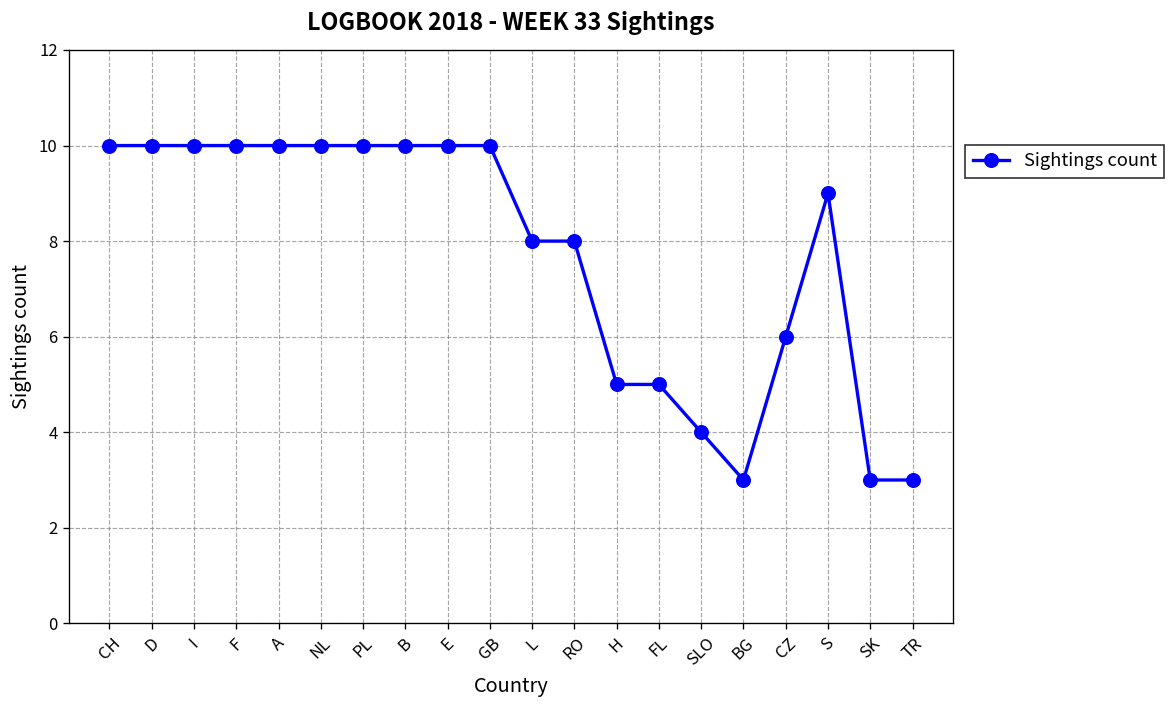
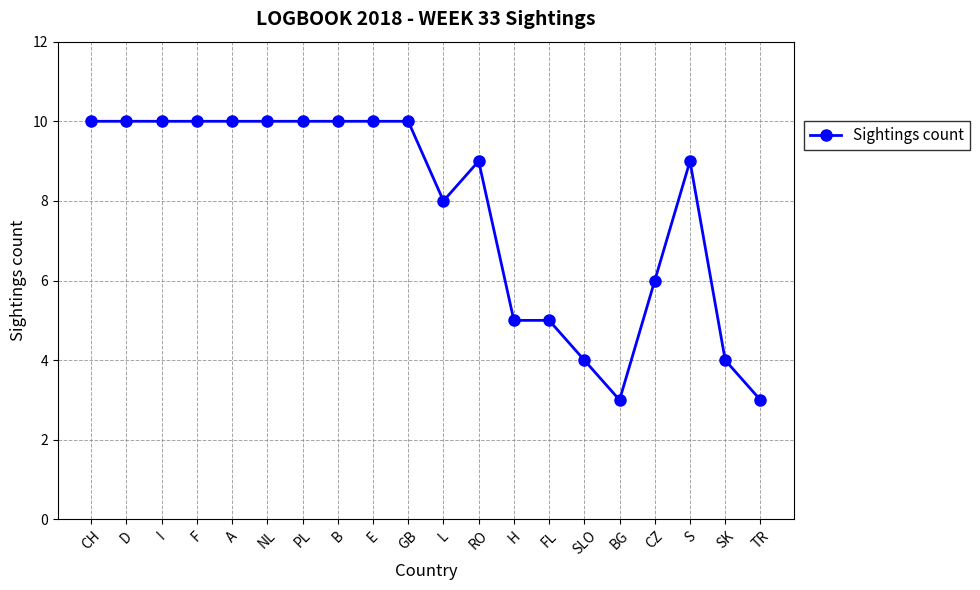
  {
    "CH": 10,
    "D": 10,
    "I": 10,
    "F": 10,
    "A": 10,
    "NL": 10,
    "PL": 10,
    "B": 10,
    "E": 10,
    "GB": 10,
    "L": 8,
-   "RO": 8,
+   "RO": 9,
    "H": 5,
    "FL": 5,
    "SLO": 4,
    "BG": 3,
    "CZ": 6,
    "S": 9,
-   "SK": 3,
+   "SK": 4,
    "TR": 3
  }
